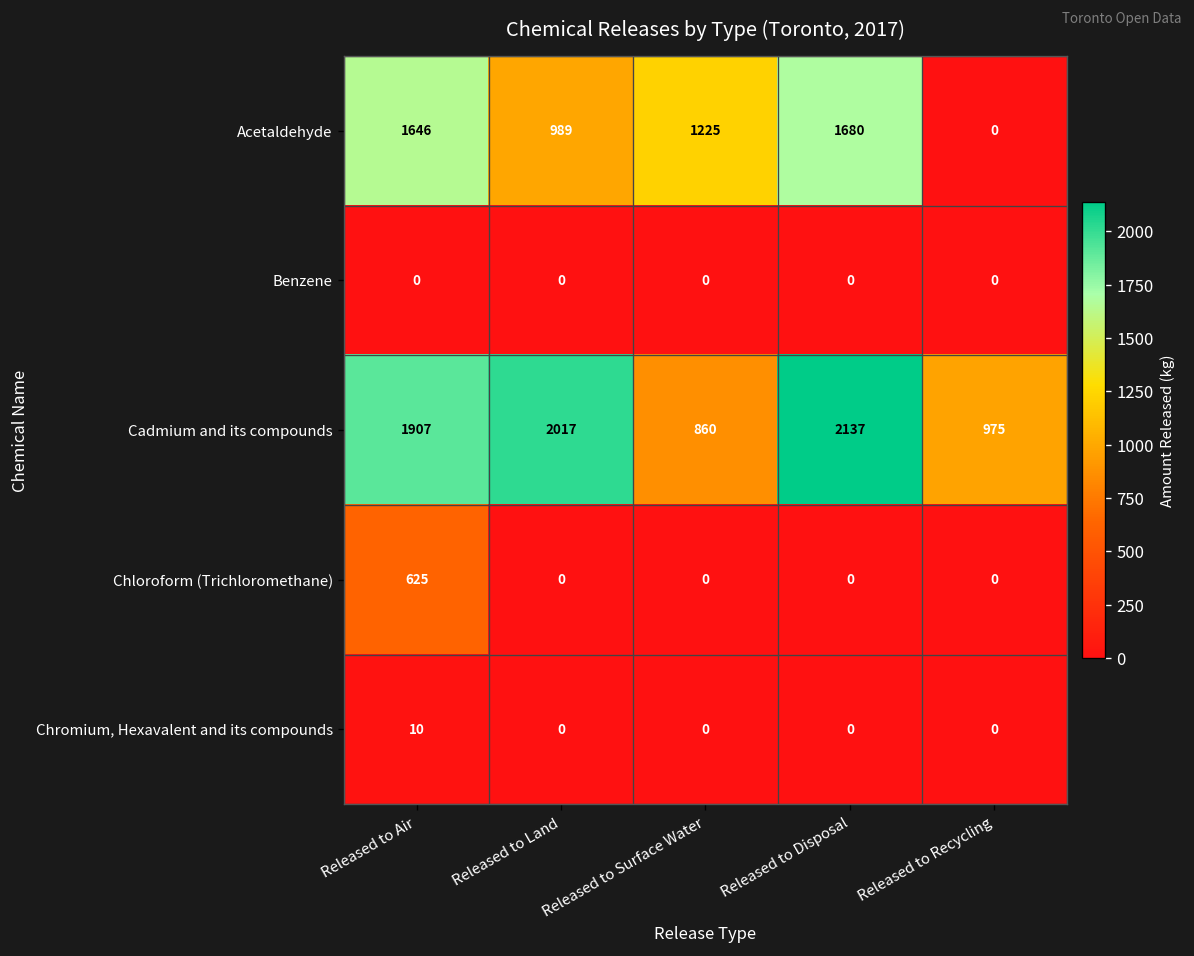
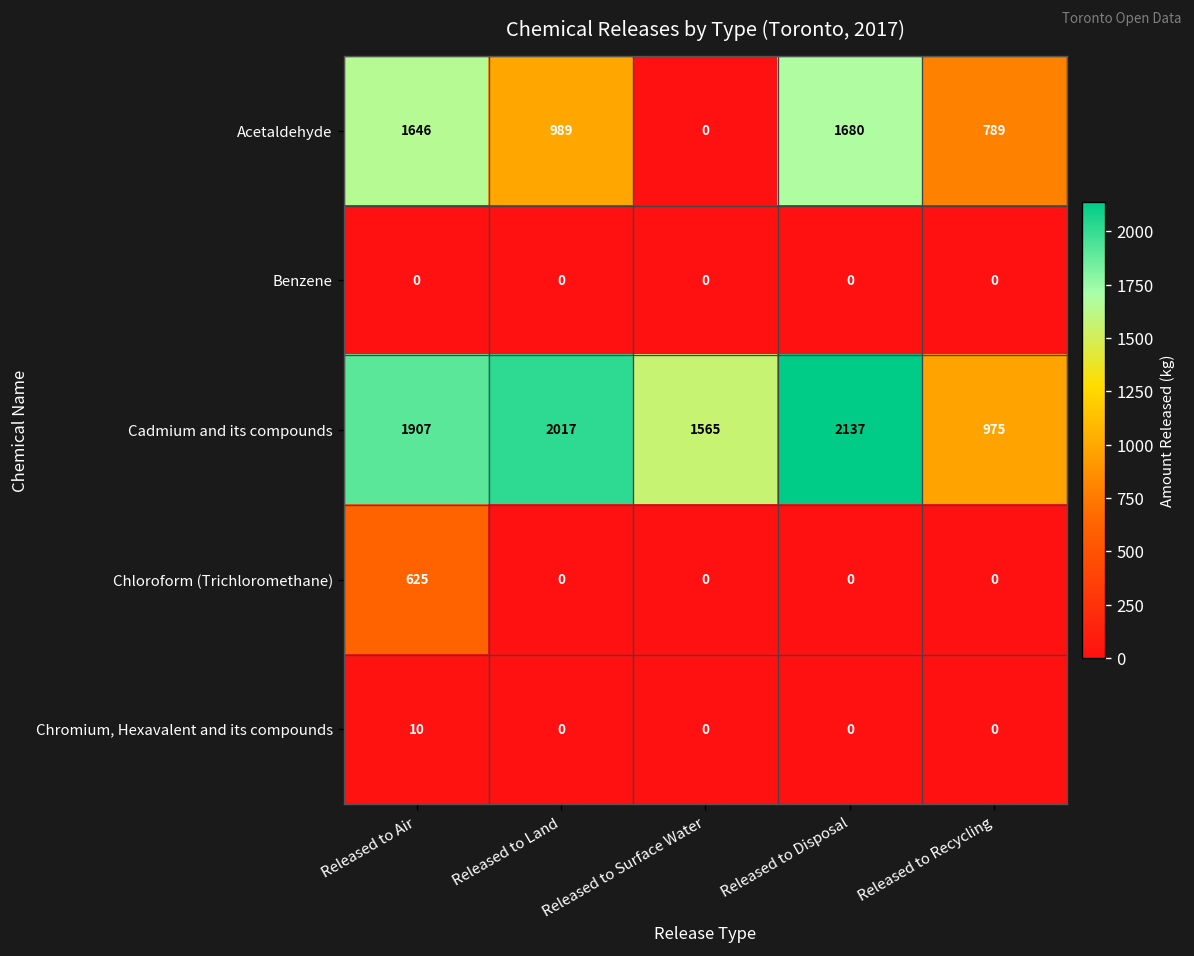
  {
    "Acetaldehyde": {
      "Released to Air": 1646,
      "Released to Land": 989,
-     "Released to Surface Water": 1225,
+     "Released to Surface Water": 0,
      "Released to Disposal": 1680,
-     "Released to Recycling": 0
+     "Released to Recycling": 789
    },
    "Benzene": {
      "Released to Air": 0,
      "Released to Land": 0,
      "Released to Surface Water": 0,
      "Released to Disposal": 0,
      "Released to Recycling": 0
    },
    "Cadmium and its compounds": {
      "Released to Air": 1907,
      "Released to Land": 2017,
-     "Released to Surface Water": 860,
+     "Released to Surface Water": 1565,
      "Released to Disposal": 2137,
      "Released to Recycling": 975
    },
    "Chloroform (Trichloromethane)": {
      "Released to Air": 625,
      "Released to Land": 0,
      "Released to Surface Water": 0,
      "Released to Disposal": 0,
      "Released to Recycling": 0
    },
    "Chromium, Hexavalent and its compounds": {
      "Released to Air": 10,
      "Released to Land": 0,
      "Released to Surface Water": 0,
      "Released to Disposal": 0,
      "Released to Recycling": 0
    }
  }
